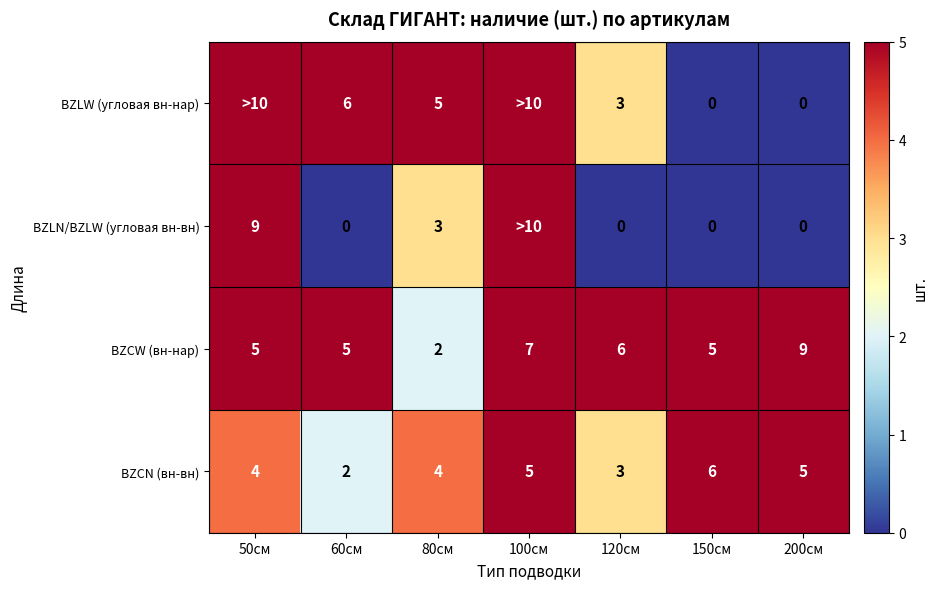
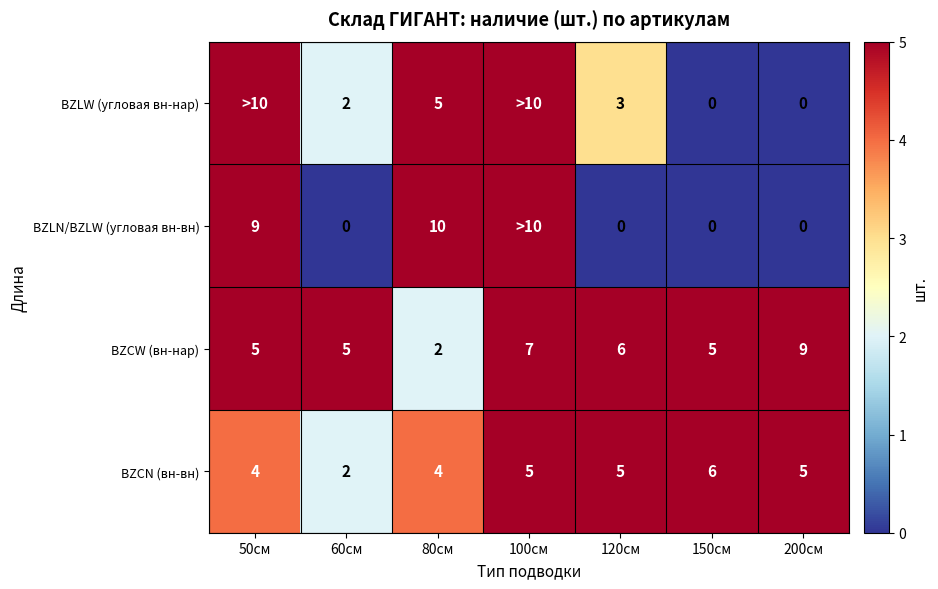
  {
    "BZLW (угловая вн-нар)": {
      "50см": 10,
-     "60см": 6,
+     "60см": 2,
      "80см": 5,
      "100см": 10,
      "120см": 3,
      "150см": 0,
      "200см": 0
    },
    "BZLN/BZLW (угловая вн-вн)": {
      "50см": 9,
      "60см": 0,
-     "80см": 3,
+     "80см": 10,
      "100см": 10,
      "120см": 0,
      "150см": 0,
      "200см": 0
    },
    "BZCW (вн-нар)": {
      "50см": 5,
      "60см": 5,
      "80см": 2,
      "100см": 7,
      "120см": 6,
      "150см": 5,
      "200см": 9
    },
    "BZCN (вн-вн)": {
      "50см": 4,
      "60см": 2,
      "80см": 4,
      "100см": 5,
-     "120см": 3,
+     "120см": 5,
      "150см": 6,
      "200см": 5
    }
  }
